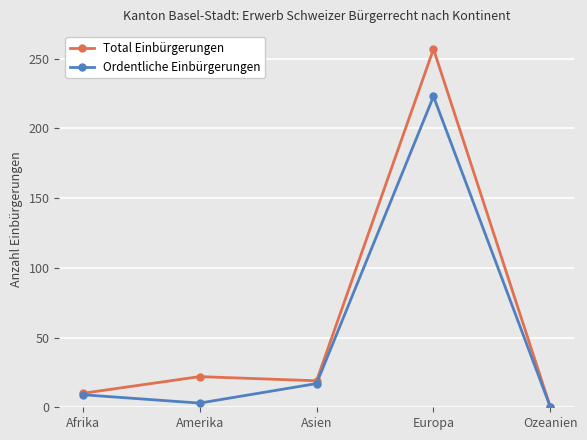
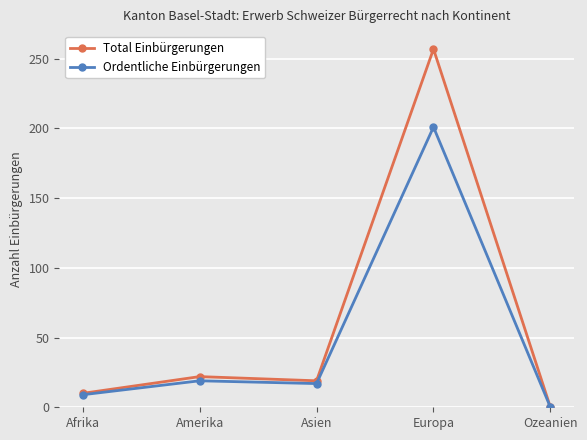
  {
    "Total Einbürgerungen": {
      "Amerika": 22,
      "Asien": 19,
      "Europa": 257
    },
    "Ordentliche Einbürgerungen": {
-     "Amerika": 3,
+     "Amerika": 19,
      "Asien": 17,
-     "Europa": 223
+     "Europa": 201
    }
  }
